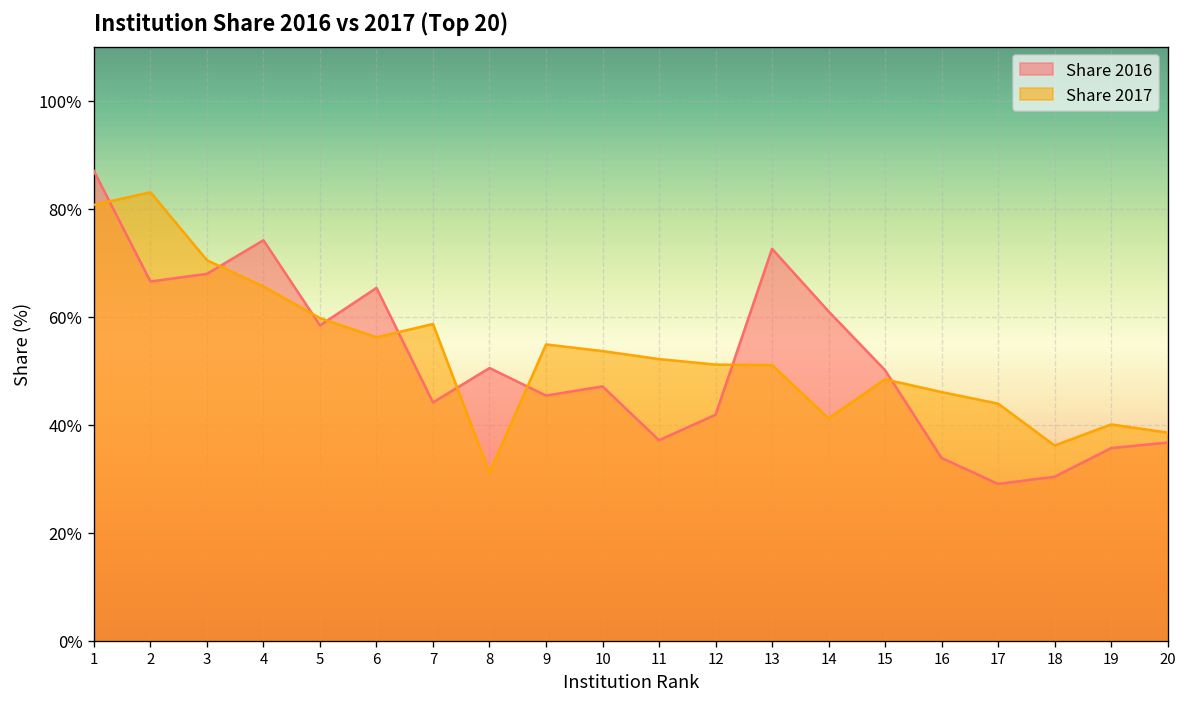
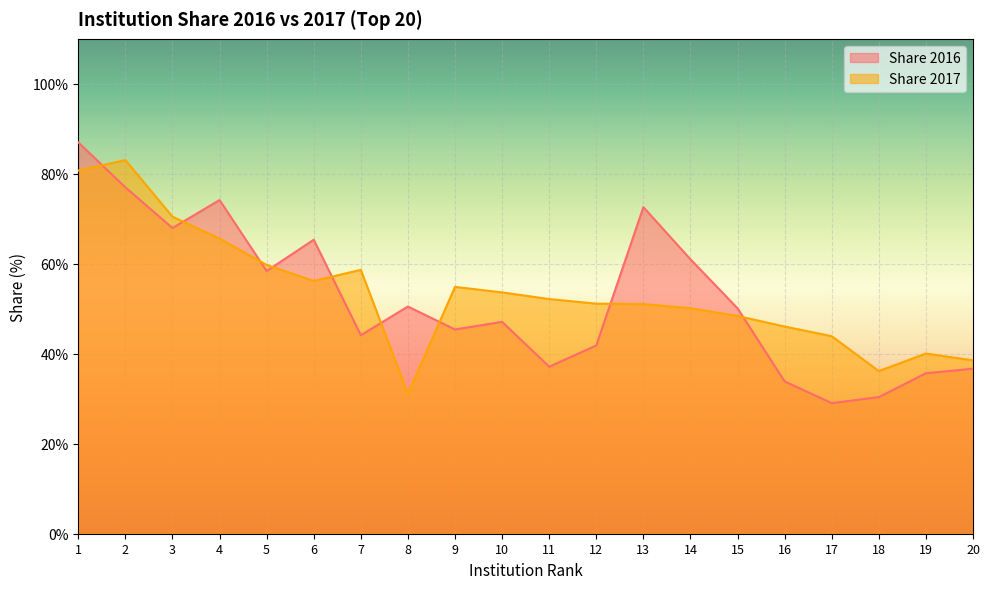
  {
    "Share 2016": {
      "1": "87%",
-     "2": "67%",
+     "2": "77%",
      "3": "68%",
      "4": "74%",
      "5": "58%",
      "6": "65%",
      "7": "44%",
      "8": "51%",
      "9": "45%",
      "10": "47%",
      "11": "37%",
      "12": "42%",
      "13": "73%",
      "14": "61%",
      "15": "50%",
      "16": "34%",
      "17": "29%",
      "18": "30%",
      "19": "36%",
      "20": "37%"
    },
    "Share 2017": {
      "1": "81%",
      "2": "83%",
      "3": "70%",
      "4": "66%",
      "5": "60%",
      "6": "56%",
      "7": "59%",
      "8": "31%",
      "9": "55%",
      "10": "54%",
      "11": "52%",
      "12": "51%",
      "13": "51%",
-     "14": "41%",
+     "14": "50%",
      "15": "48%",
      "16": "46%",
      "17": "44%",
      "18": "36%",
      "19": "40%",
      "20": "39%"
    }
  }
